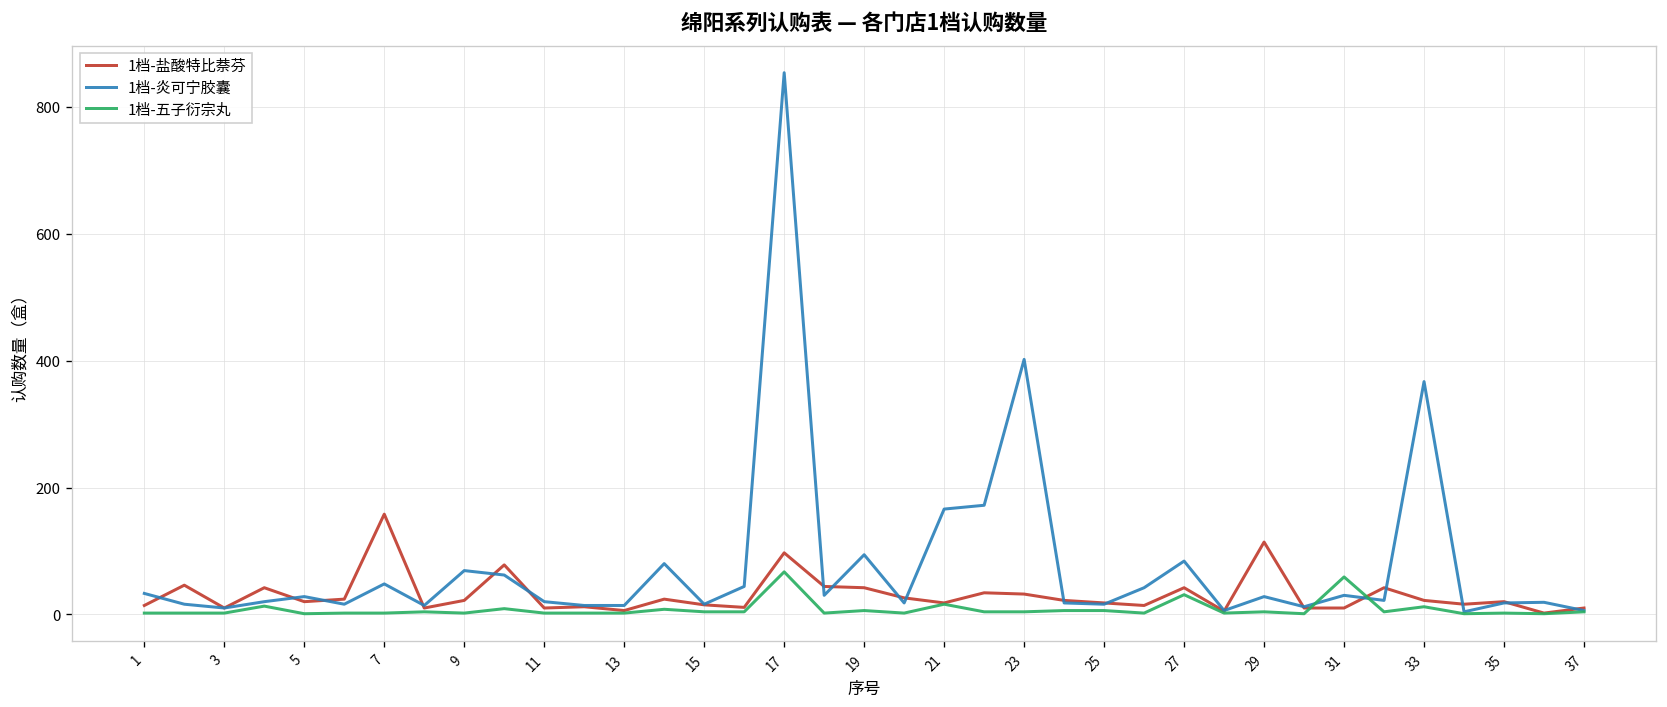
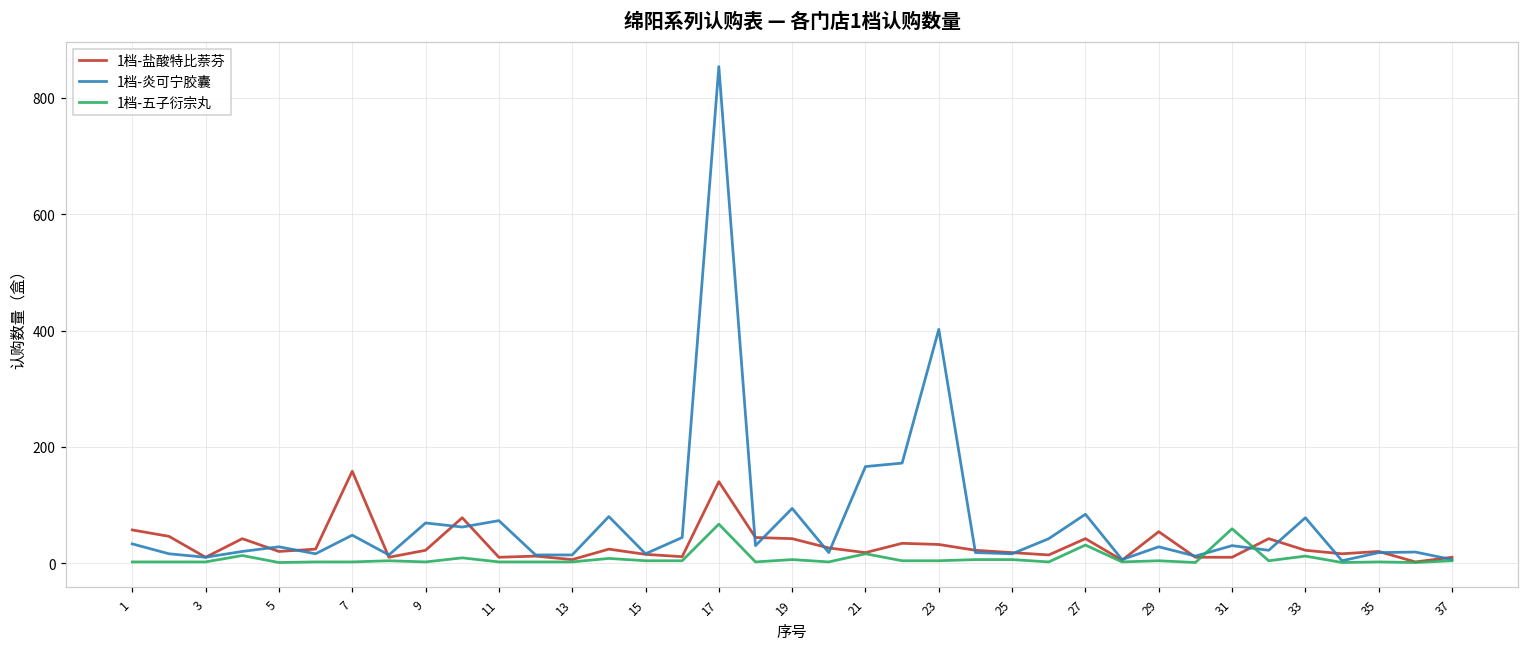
  {
    "1档-盐酸特比萘芬": {
-     "1": 10,
+     "1": 60,
      "5": 20,
      "7": 160,
      "9": 20,
      "11": 10,
-     "17": 100,
+     "17": 140,
      "19": 40,
      "23": 30,
      "27": 40,
-     "29": 110,
+     "29": 50,
      "31": 10,
      "33": 20
    },
    "1档-炎可宁胶囊": {
      "1": 30,
      "5": 30,
      "7": 50,
      "9": 70,
-     "11": 20,
+     "11": 70,
      "13": 10,
      "17": 850,
      "19": 90,
      "21": 170,
      "23": 400,
      "27": 80,
      "29": 30,
      "31": 30,
-     "33": 370
+     "33": 80
    },
    "1档-五子衍宗丸": {
      "1": 0,
      "3": 0,
      "5": 0,
      "7": 0,
      "9": 0,
      "11": 0,
      "15": 0,
      "17": 70,
      "19": 10,
      "23": 0,
      "25": 10,
      "27": 30,
      "29": 0,
      "31": 60,
      "33": 10,
      "35": 0
    }
  }
